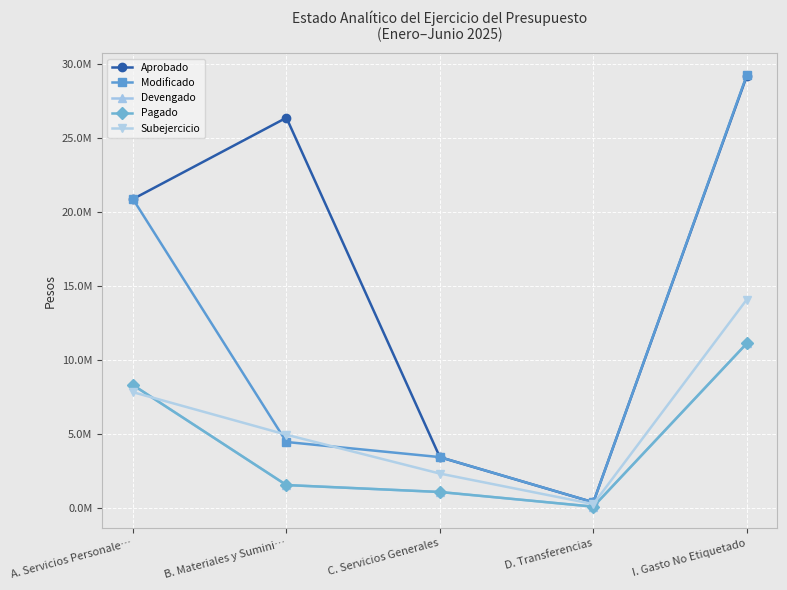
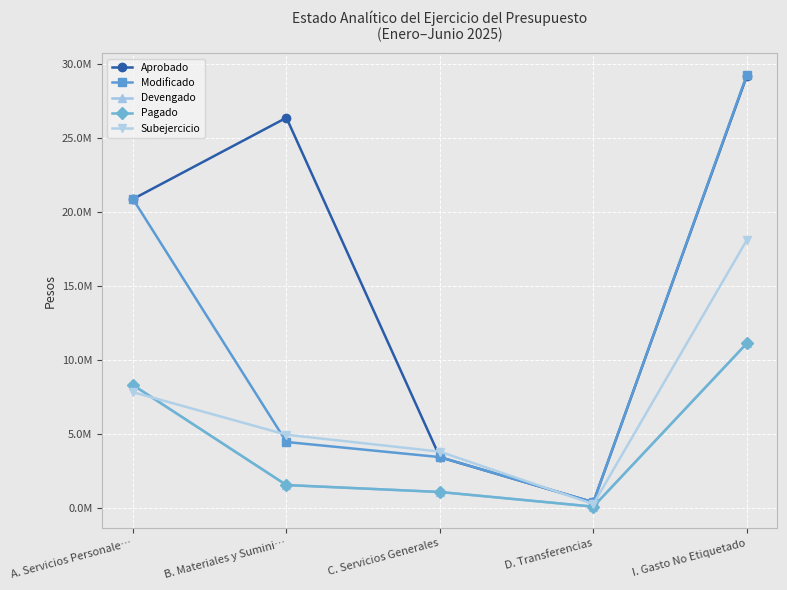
  {
    "Aprobado": {
      "B. Materiales y Sumini…": 26400000
    },
    "Subejercicio": {
      "A. Servicios Personale…": 7800000,
      "B. Materiales y Sumini…": 5000000,
-     "C. Servicios Generales": 2400000,
-     "I. Gasto No Etiquetado": 14100000
+     "C. Servicios Generales": 3800000,
+     "I. Gasto No Etiquetado": 18100000
    }
  }
